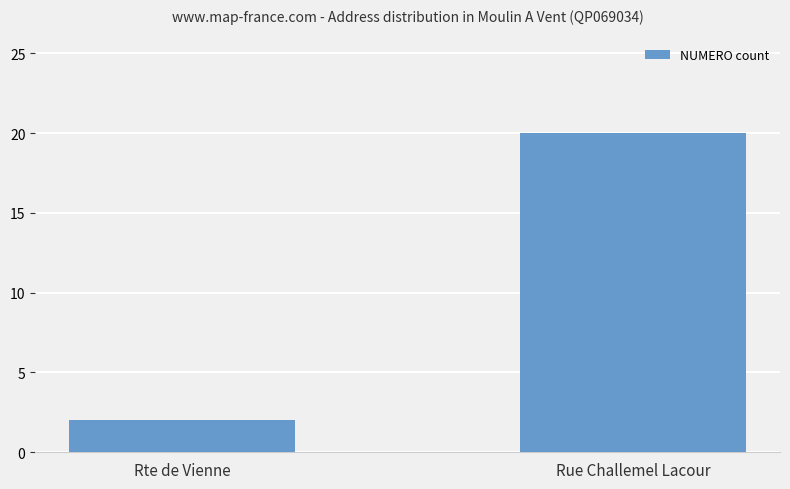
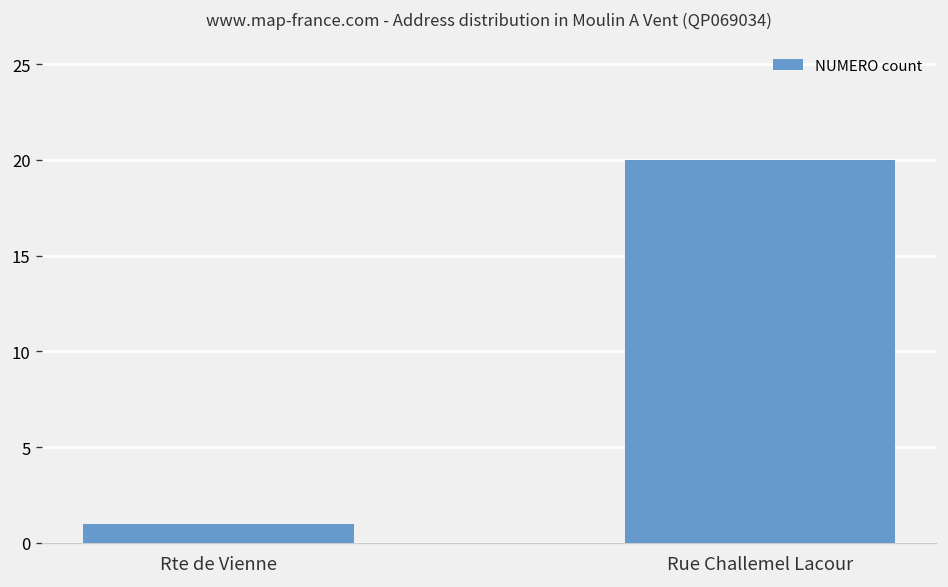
  {
-   "Rte de Vienne": 2,
+   "Rte de Vienne": 1,
    "Rue Challemel Lacour": 20
  }
